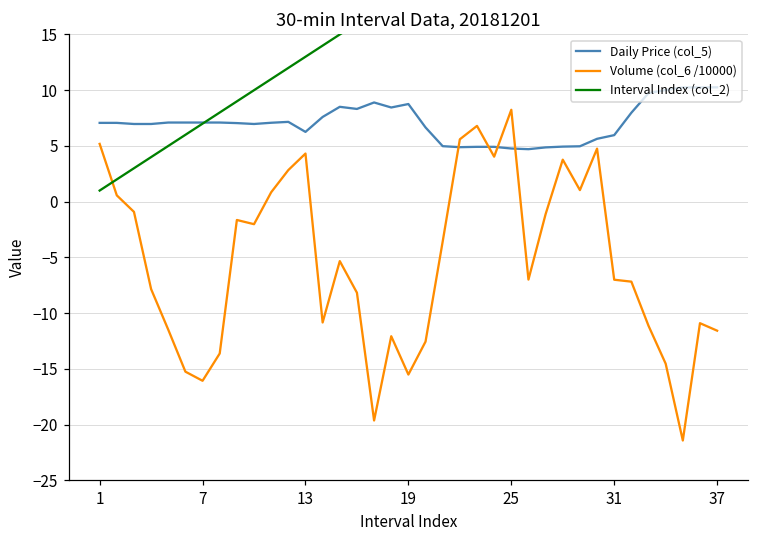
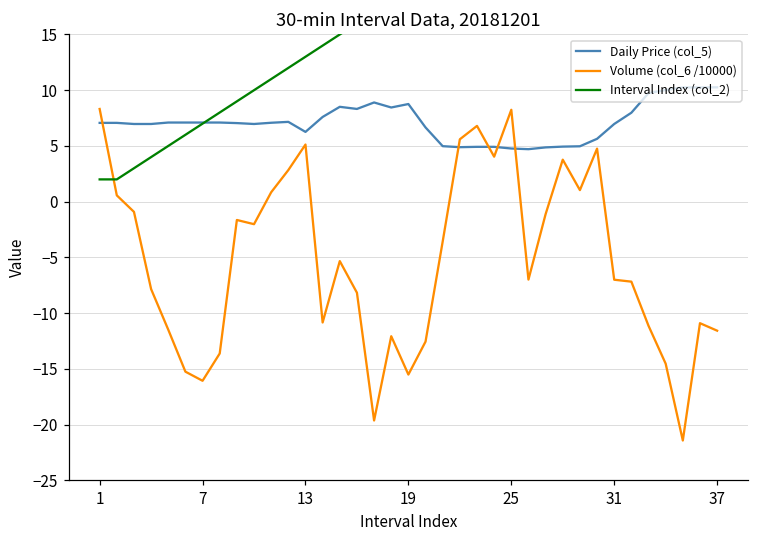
  {
    "Daily Price (col_5)": {
      "1": 7.1,
      "13": 6.3,
      "19": 8.8,
      "25": 4.8,
-     "31": 6.0
+     "31": 7.0
    },
    "Volume (col_6 /10000)": {
-     "1": 5.2,
+     "1": 8.3,
      "7": -16.1,
-     "13": 4.3,
+     "13": 5.1,
      "19": -15.5,
      "25": 8.2,
      "31": -7.0,
      "37": -11.6
    },
    "Interval Index (col_2)": {
-     "1": 1,
+     "1": 2,
      "13": 13
    }
  }
